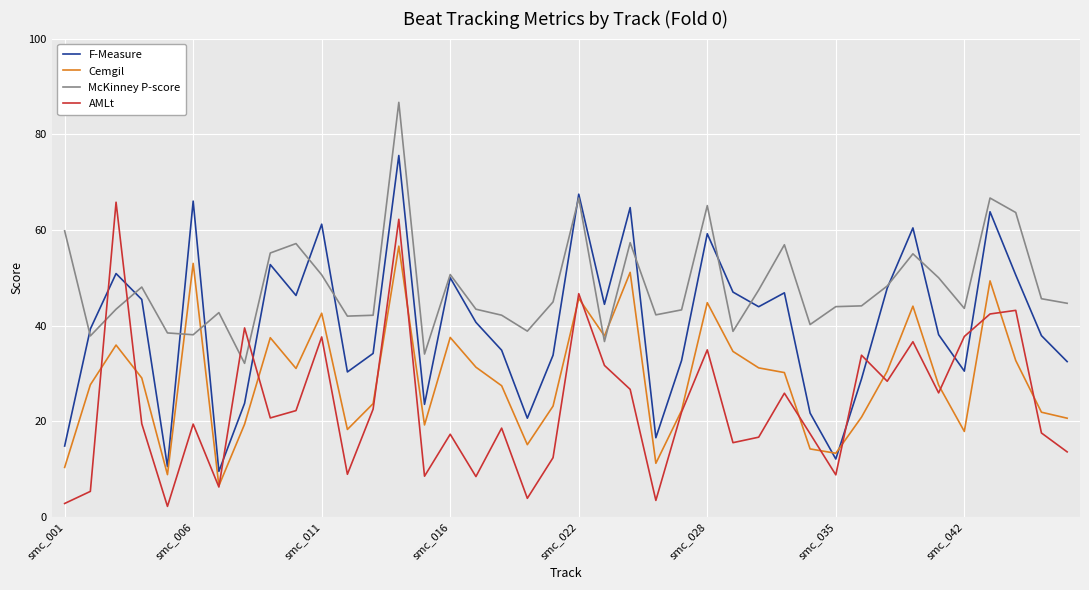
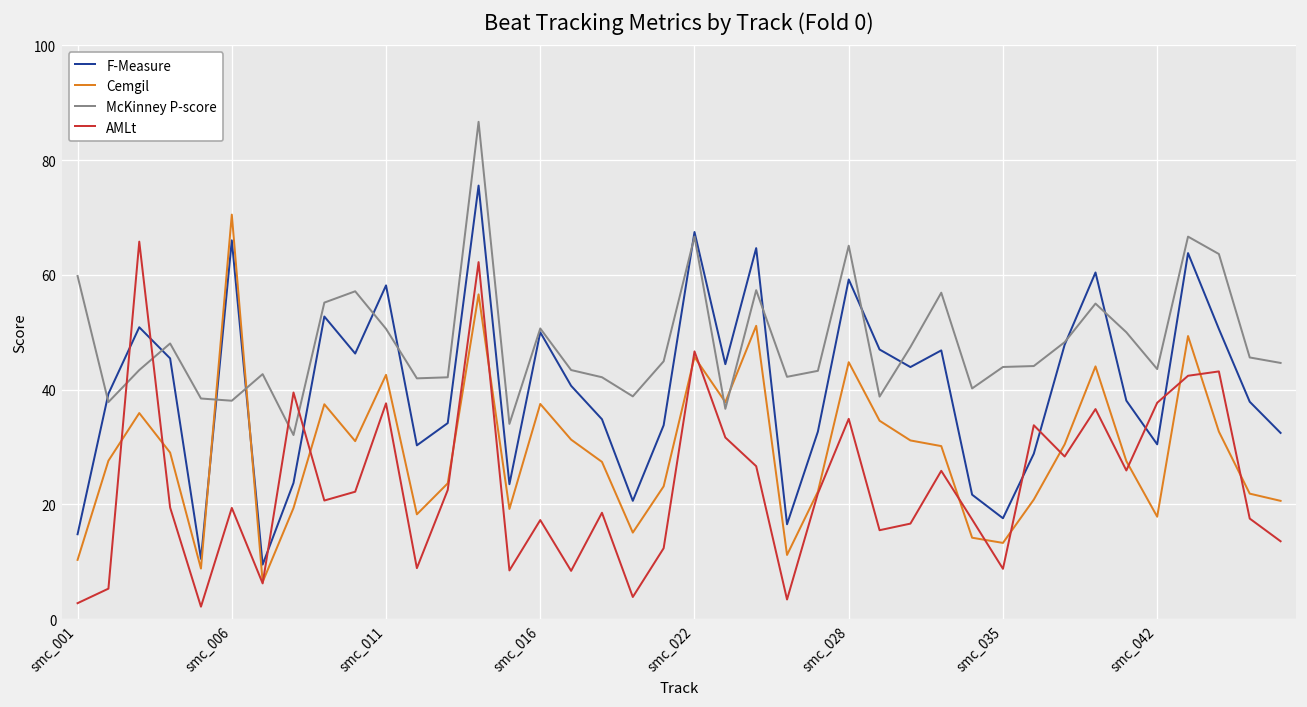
  {
    "F-Measure": {
      "smc_001": 15,
      "smc_006": 66,
-     "smc_011": 61,
+     "smc_011": 58,
      "smc_016": 50,
      "smc_022": 67,
      "smc_028": 59,
-     "smc_035": 12,
+     "smc_035": 18,
      "smc_042": 30
    },
    "Cemgil": {
      "smc_001": 10,
-     "smc_006": 53,
+     "smc_006": 71,
      "smc_011": 43,
      "smc_016": 38,
      "smc_022": 46,
      "smc_028": 45,
      "smc_035": 13,
      "smc_042": 18
    },
    "McKinney P-score": {
      "smc_001": 60,
      "smc_006": 38,
      "smc_011": 51,
      "smc_016": 51,
      "smc_022": 67,
      "smc_028": 65,
      "smc_035": 44,
      "smc_042": 44
    },
    "AMLt": {
      "smc_001": 3,
      "smc_006": 19,
      "smc_011": 38,
      "smc_016": 17,
      "smc_022": 47,
      "smc_028": 35,
      "smc_035": 9,
      "smc_042": 38
    }
  }
